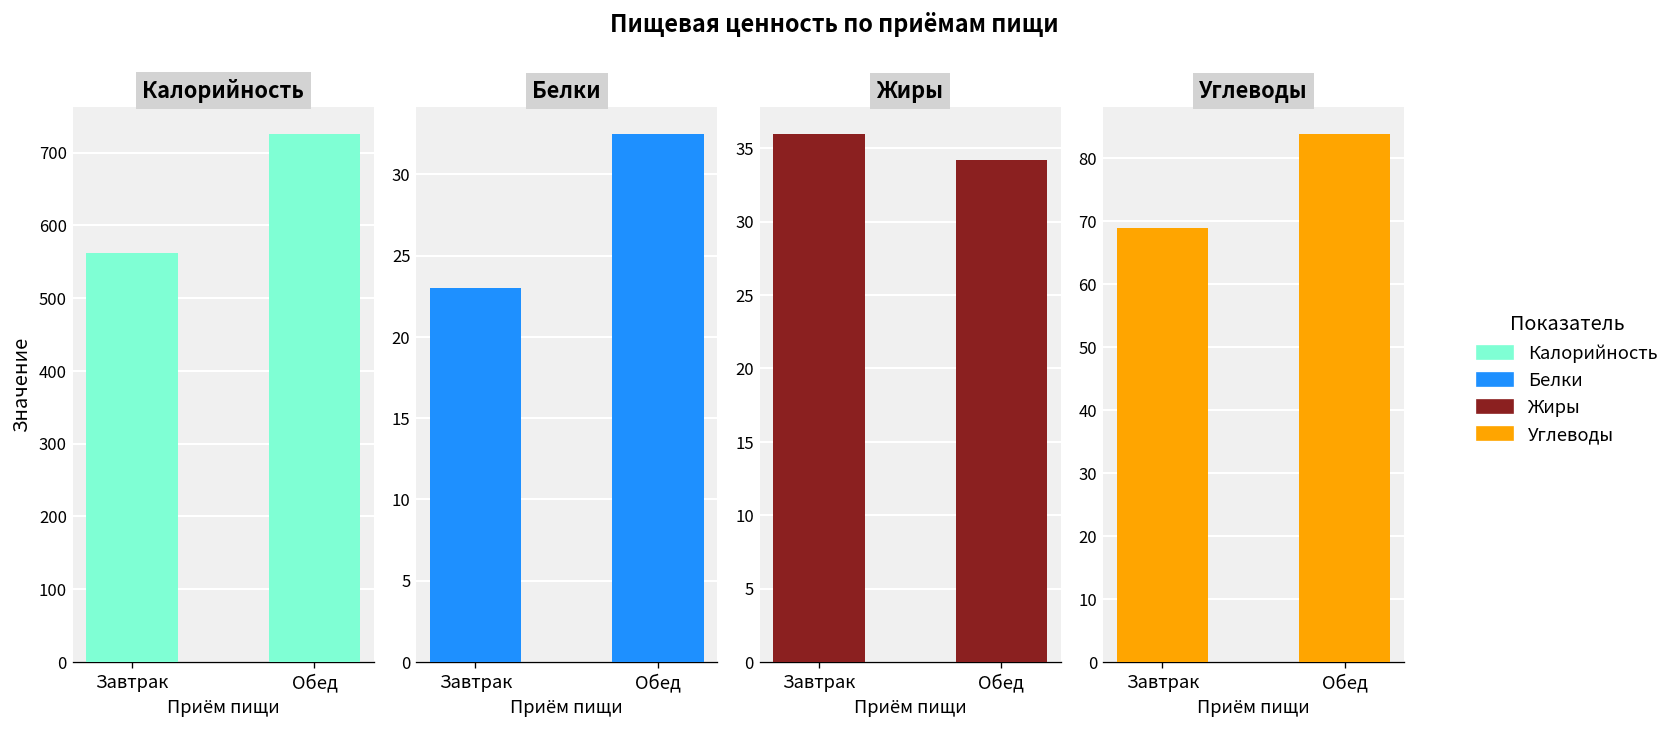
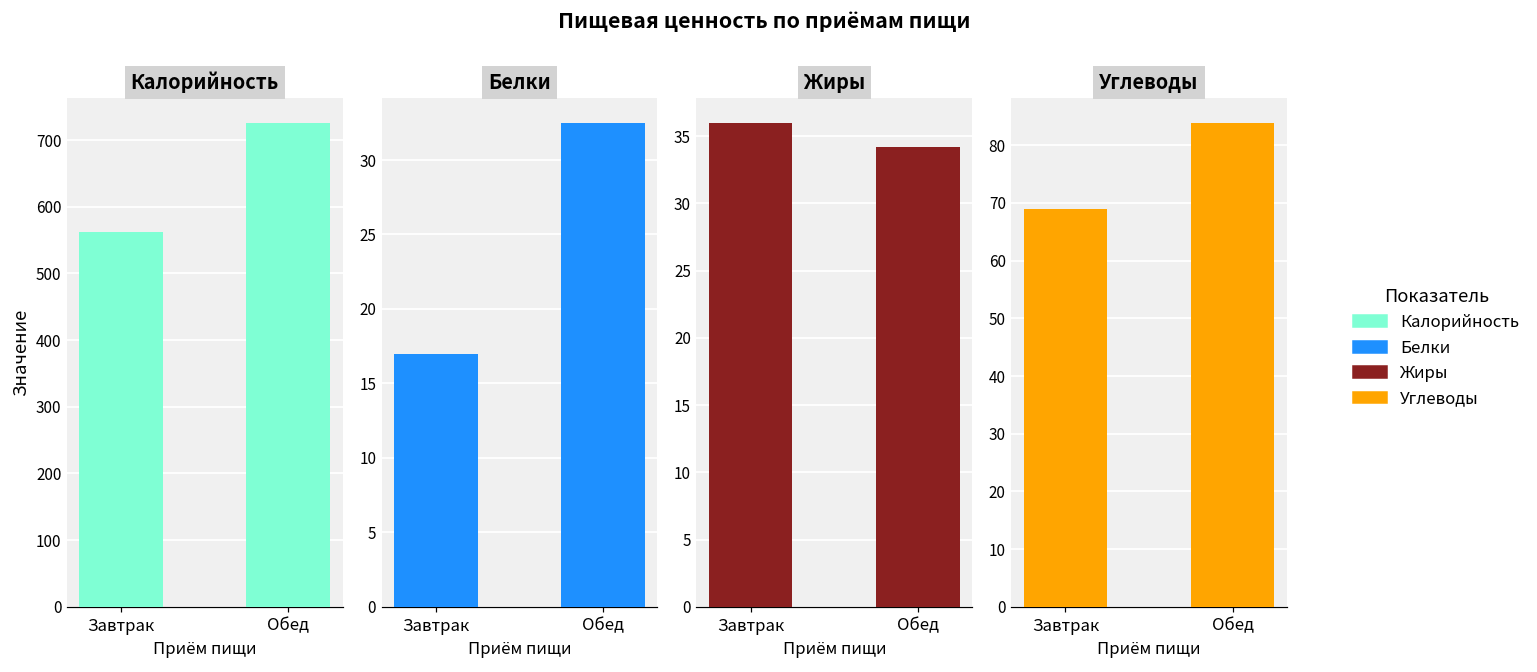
  {
    "Калорийность": {
      "Завтрак": 560,
      "Обед": 730
    },
    "Белки": {
-     "Завтрак": 23,
+     "Завтрак": 17,
      "Обед": 32.5
    },
    "Жиры": {
      "Завтрак": 36.0,
      "Обед": 34.2
    },
    "Углеводы": {
      "Завтрак": 69,
      "Обед": 84
    }
  }
